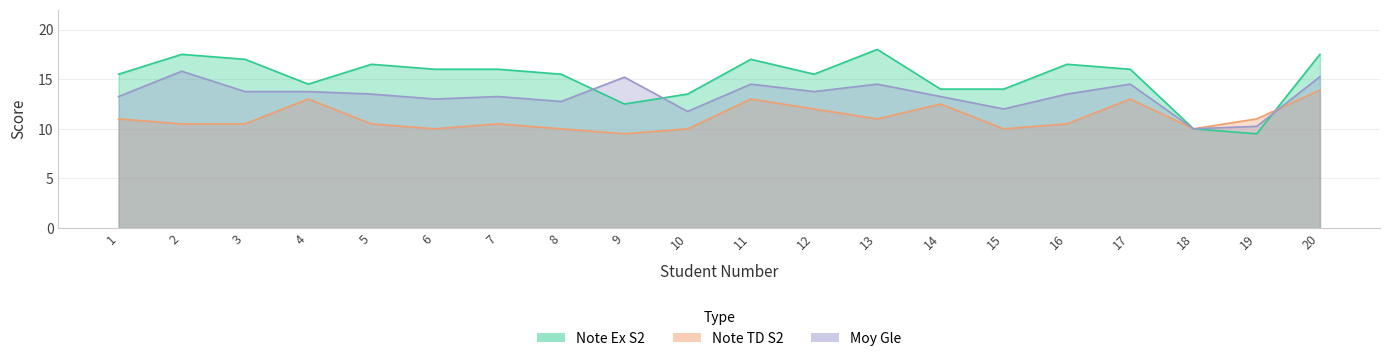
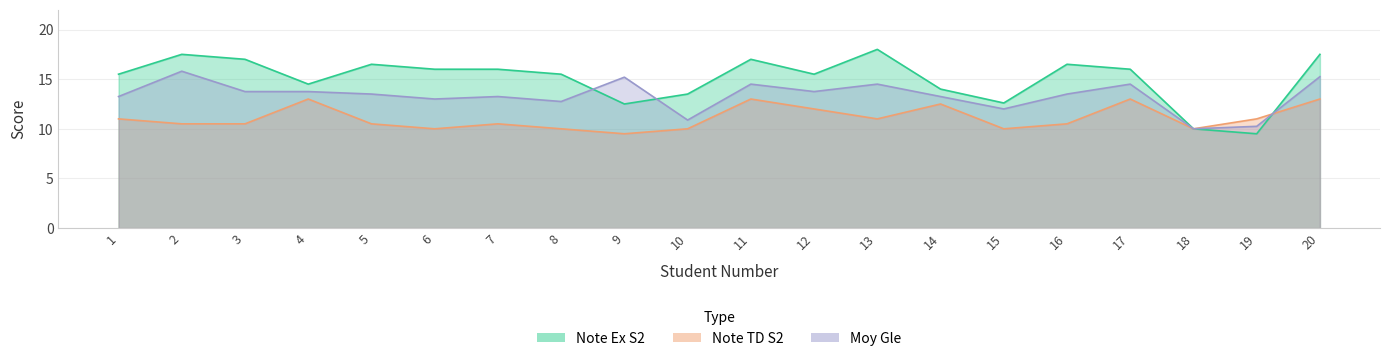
  {
    "Note Ex S2": {
      "1": 16,
      "2": 18,
      "3": 17,
      "4": 15,
      "5": 17,
      "6": 16,
      "7": 16,
      "8": 16,
      "9": 13,
      "10": 14,
      "11": 17,
      "12": 16,
      "13": 18,
      "14": 14,
-     "15": 14,
+     "15": 13,
      "16": 17,
      "17": 16,
      "19": 10,
      "20": 18
    },
    "Note TD S2": {
      "1": 11,
      "2": 11,
      "3": 11,
      "4": 13,
      "5": 11,
      "6": 10,
      "7": 11,
      "8": 10,
      "9": 10,
      "10": 10,
      "11": 13,
      "12": 12,
      "13": 11,
      "14": 13,
      "15": 10,
      "16": 11,
      "17": 13,
      "19": 11,
-     "20": 14
+     "20": 13
    },
    "Moy Gle": {
      "1": 13,
      "2": 16,
      "3": 14,
      "4": 14,
      "5": 14,
      "6": 13,
      "7": 13,
      "8": 13,
      "9": 15,
-     "10": 12,
+     "10": 11,
      "11": 15,
      "12": 14,
      "13": 15,
      "14": 13,
      "15": 12,
      "16": 14,
      "17": 15,
      "19": 10,
      "20": 15
    }
  }
